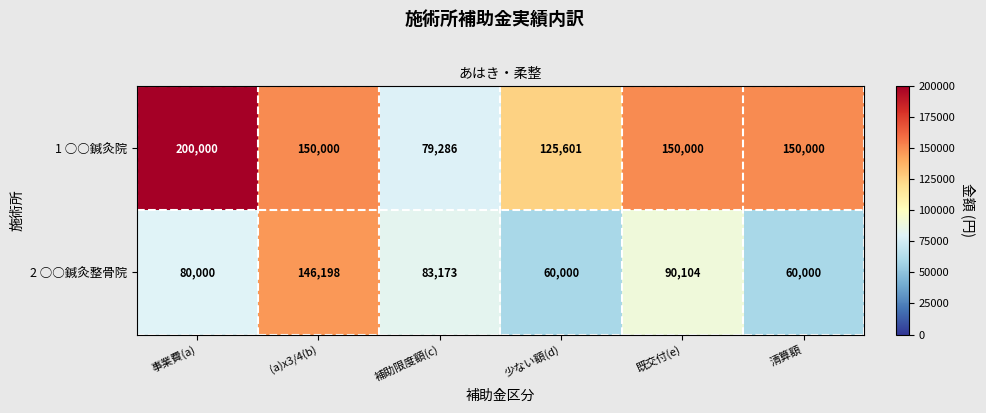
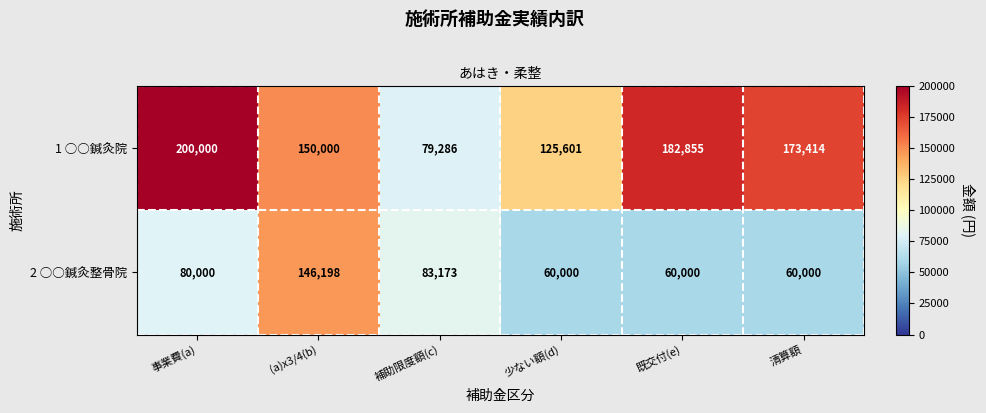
  {
    "1 ○○鍼灸院": {
      "事業費(a)": "200,000",
      "(a)x3/4(b)": "150,000",
      "補助限度額(c)": "79,286",
      "少ない額(d)": "125,601",
-     "既交付(e)": "150,000",
-     "清算額": "150,000"
+     "既交付(e)": "182,855",
+     "清算額": "173,414"
    },
    "2 ○○鍼灸整骨院": {
      "事業費(a)": "80,000",
      "(a)x3/4(b)": "146,198",
      "補助限度額(c)": "83,173",
      "少ない額(d)": "60,000",
-     "既交付(e)": "90,104",
+     "既交付(e)": "60,000",
      "清算額": "60,000"
    }
  }
